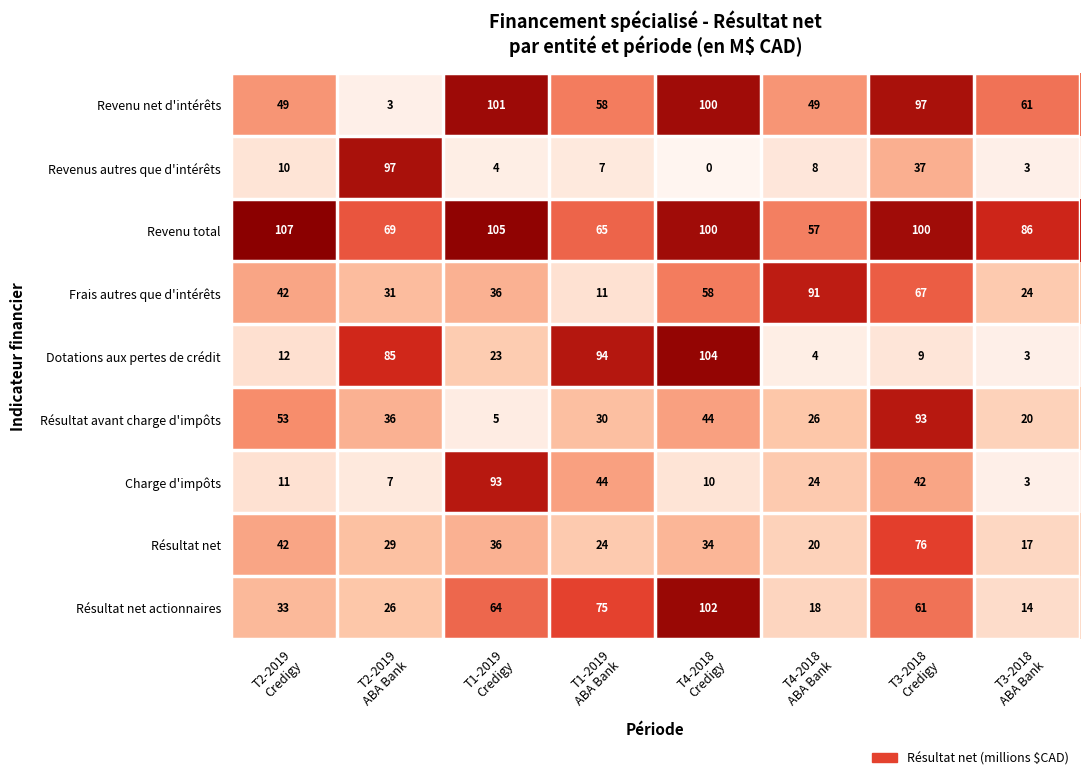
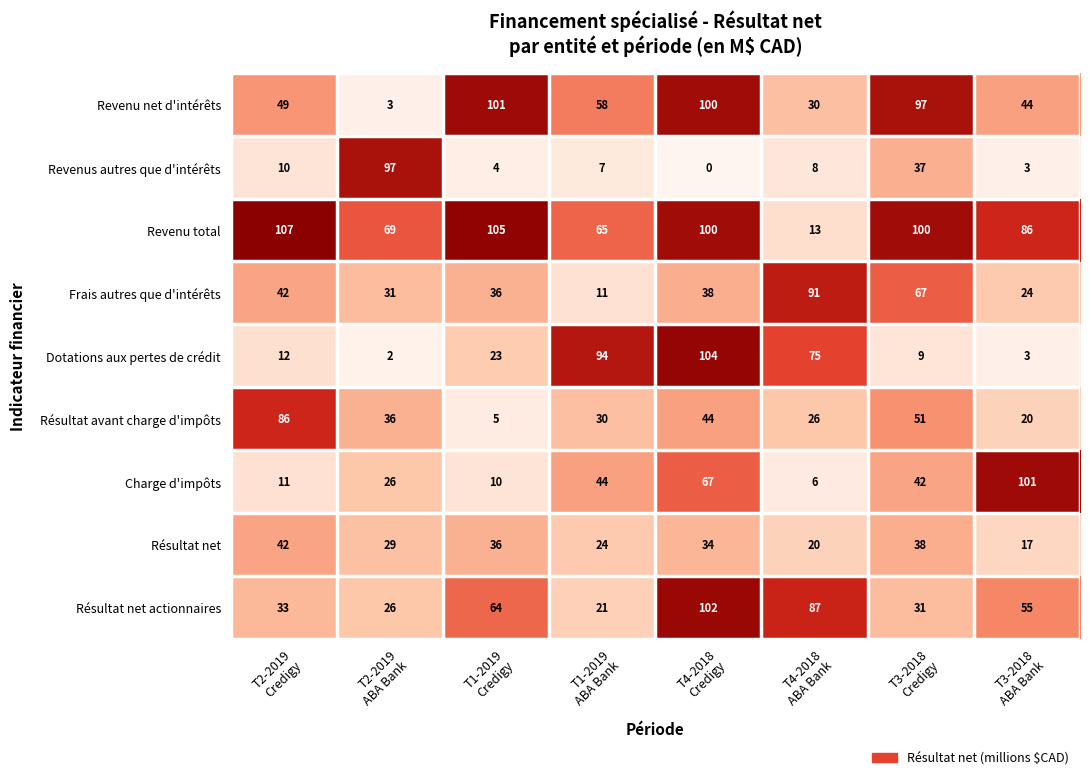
  {
    "Revenu net d'intérêts": {
      "T2-2019 Credigy": 49,
      "T2-2019 ABA Bank": 3,
      "T1-2019 Credigy": 101,
      "T1-2019 ABA Bank": 58,
      "T4-2018 Credigy": 100,
-     "T4-2018 ABA Bank": 49,
+     "T4-2018 ABA Bank": 30,
      "T3-2018 Credigy": 97,
-     "T3-2018 ABA Bank": 61
+     "T3-2018 ABA Bank": 44
    },
    "Revenus autres que d'intérêts": {
      "T2-2019 Credigy": 10,
      "T2-2019 ABA Bank": 97,
      "T1-2019 Credigy": 4,
      "T1-2019 ABA Bank": 7,
      "T4-2018 Credigy": 0,
      "T4-2018 ABA Bank": 8,
      "T3-2018 Credigy": 37,
      "T3-2018 ABA Bank": 3
    },
    "Revenu total": {
      "T2-2019 Credigy": 107,
      "T2-2019 ABA Bank": 69,
      "T1-2019 Credigy": 105,
      "T1-2019 ABA Bank": 65,
      "T4-2018 Credigy": 100,
-     "T4-2018 ABA Bank": 57,
+     "T4-2018 ABA Bank": 13,
      "T3-2018 Credigy": 100,
      "T3-2018 ABA Bank": 86
    },
    "Frais autres que d'intérêts": {
      "T2-2019 Credigy": 42,
      "T2-2019 ABA Bank": 31,
      "T1-2019 Credigy": 36,
      "T1-2019 ABA Bank": 11,
-     "T4-2018 Credigy": 58,
+     "T4-2018 Credigy": 38,
      "T4-2018 ABA Bank": 91,
      "T3-2018 Credigy": 67,
      "T3-2018 ABA Bank": 24
    },
    "Dotations aux pertes de crédit": {
      "T2-2019 Credigy": 12,
-     "T2-2019 ABA Bank": 85,
+     "T2-2019 ABA Bank": 2,
      "T1-2019 Credigy": 23,
      "T1-2019 ABA Bank": 94,
      "T4-2018 Credigy": 104,
-     "T4-2018 ABA Bank": 4,
+     "T4-2018 ABA Bank": 75,
      "T3-2018 Credigy": 9,
      "T3-2018 ABA Bank": 3
    },
    "Résultat avant charge d'impôts": {
-     "T2-2019 Credigy": 53,
+     "T2-2019 Credigy": 86,
      "T2-2019 ABA Bank": 36,
      "T1-2019 Credigy": 5,
      "T1-2019 ABA Bank": 30,
      "T4-2018 Credigy": 44,
      "T4-2018 ABA Bank": 26,
-     "T3-2018 Credigy": 93,
+     "T3-2018 Credigy": 51,
      "T3-2018 ABA Bank": 20
    },
    "Charge d'impôts": {
      "T2-2019 Credigy": 11,
-     "T2-2019 ABA Bank": 7,
-     "T1-2019 Credigy": 93,
+     "T2-2019 ABA Bank": 26,
+     "T1-2019 Credigy": 10,
      "T1-2019 ABA Bank": 44,
-     "T4-2018 Credigy": 10,
-     "T4-2018 ABA Bank": 24,
+     "T4-2018 Credigy": 67,
+     "T4-2018 ABA Bank": 6,
      "T3-2018 Credigy": 42,
-     "T3-2018 ABA Bank": 3
+     "T3-2018 ABA Bank": 101
    },
    "Résultat net": {
      "T2-2019 Credigy": 42,
      "T2-2019 ABA Bank": 29,
      "T1-2019 Credigy": 36,
      "T1-2019 ABA Bank": 24,
      "T4-2018 Credigy": 34,
      "T4-2018 ABA Bank": 20,
-     "T3-2018 Credigy": 76,
+     "T3-2018 Credigy": 38,
      "T3-2018 ABA Bank": 17
    },
    "Résultat net actionnaires": {
      "T2-2019 Credigy": 33,
      "T2-2019 ABA Bank": 26,
      "T1-2019 Credigy": 64,
-     "T1-2019 ABA Bank": 75,
+     "T1-2019 ABA Bank": 21,
      "T4-2018 Credigy": 102,
-     "T4-2018 ABA Bank": 18,
-     "T3-2018 Credigy": 61,
-     "T3-2018 ABA Bank": 14
+     "T4-2018 ABA Bank": 87,
+     "T3-2018 Credigy": 31,
+     "T3-2018 ABA Bank": 55
    }
  }
